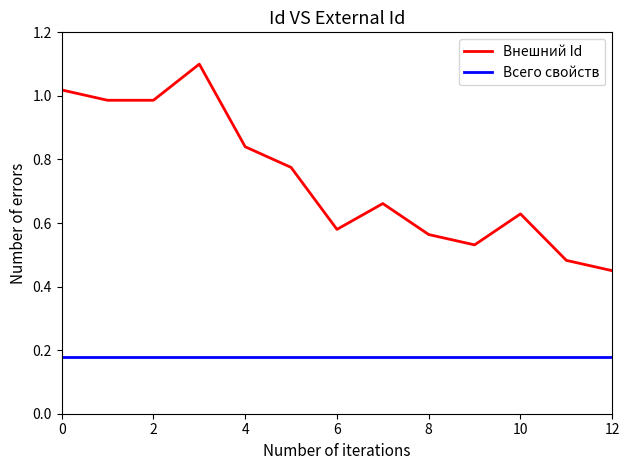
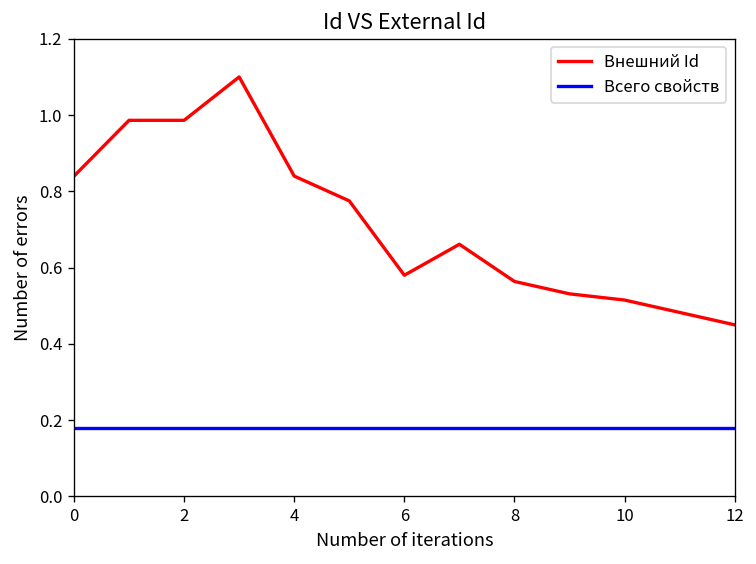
  {
    "Внешний Id": {
-     "0": 1.02,
+     "0": 0.84,
      "2": 0.99,
      "4": 0.84,
      "6": 0.58,
      "8": 0.56,
-     "10": 0.63,
+     "10": 0.51,
      "12": 0.45
    },
    "Всего свойств": {
      "0": 0.18,
      "2": 0.18,
      "4": 0.18,
      "6": 0.18,
      "8": 0.18,
      "10": 0.18,
      "12": 0.18
    }
  }
